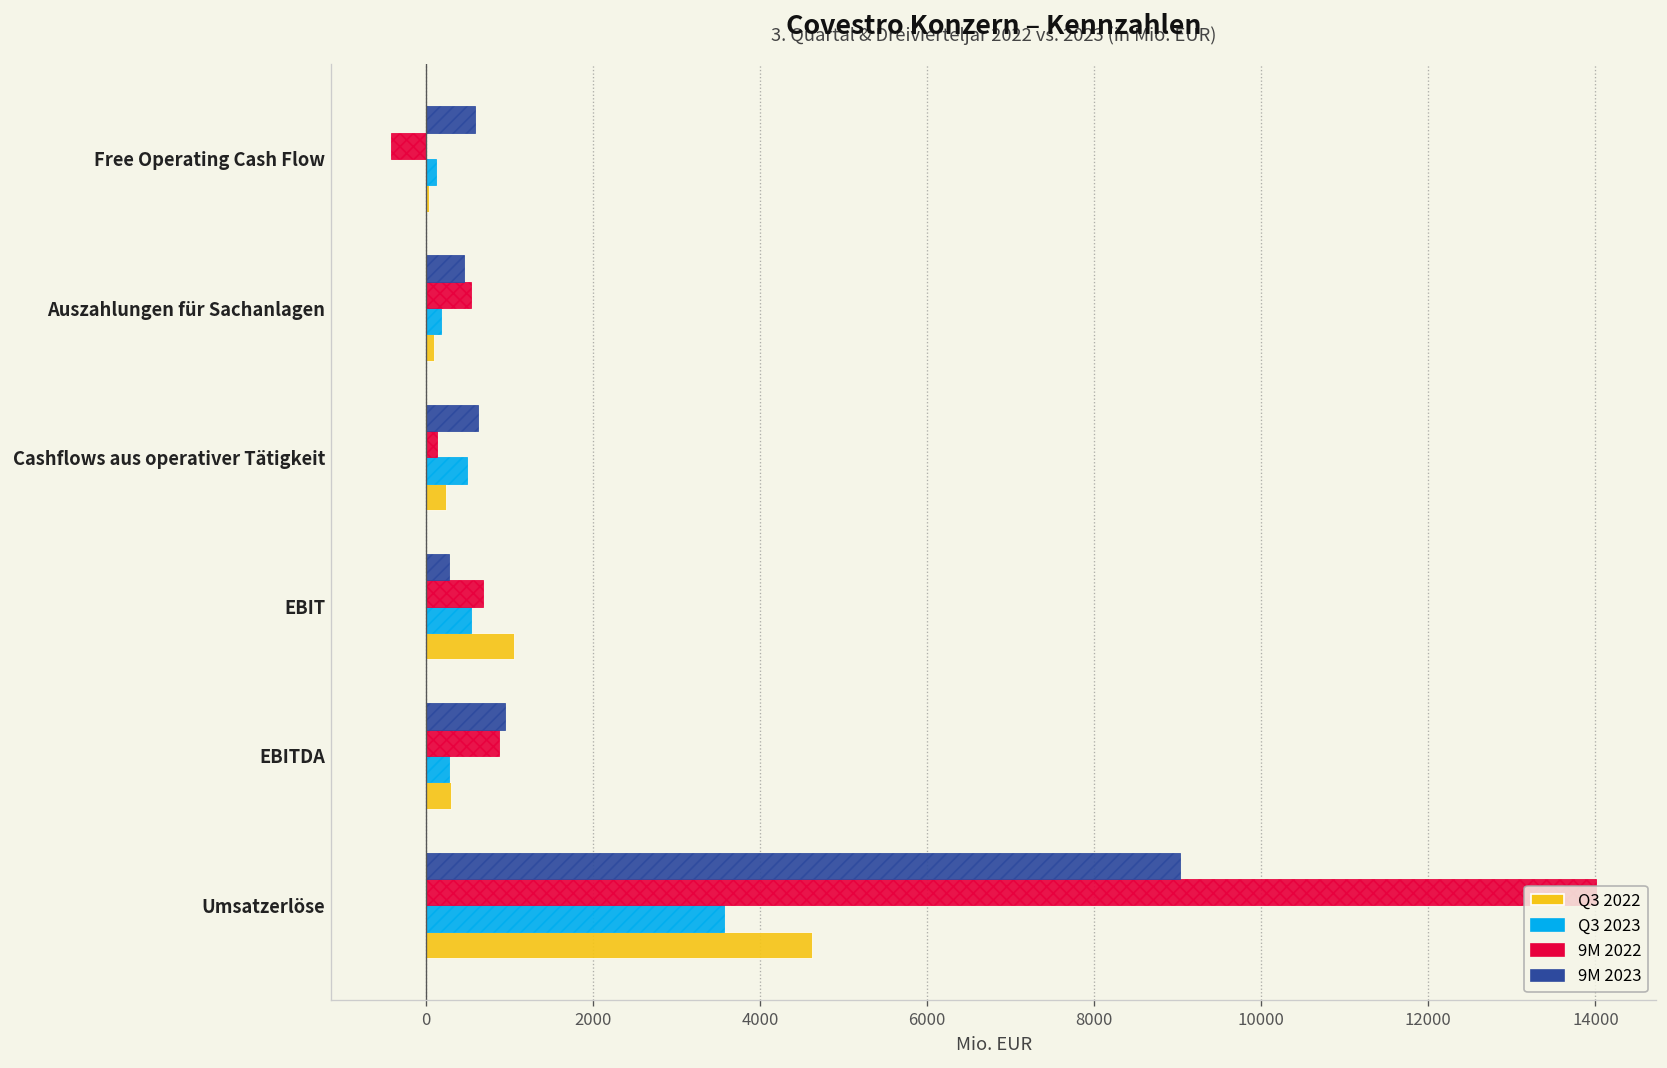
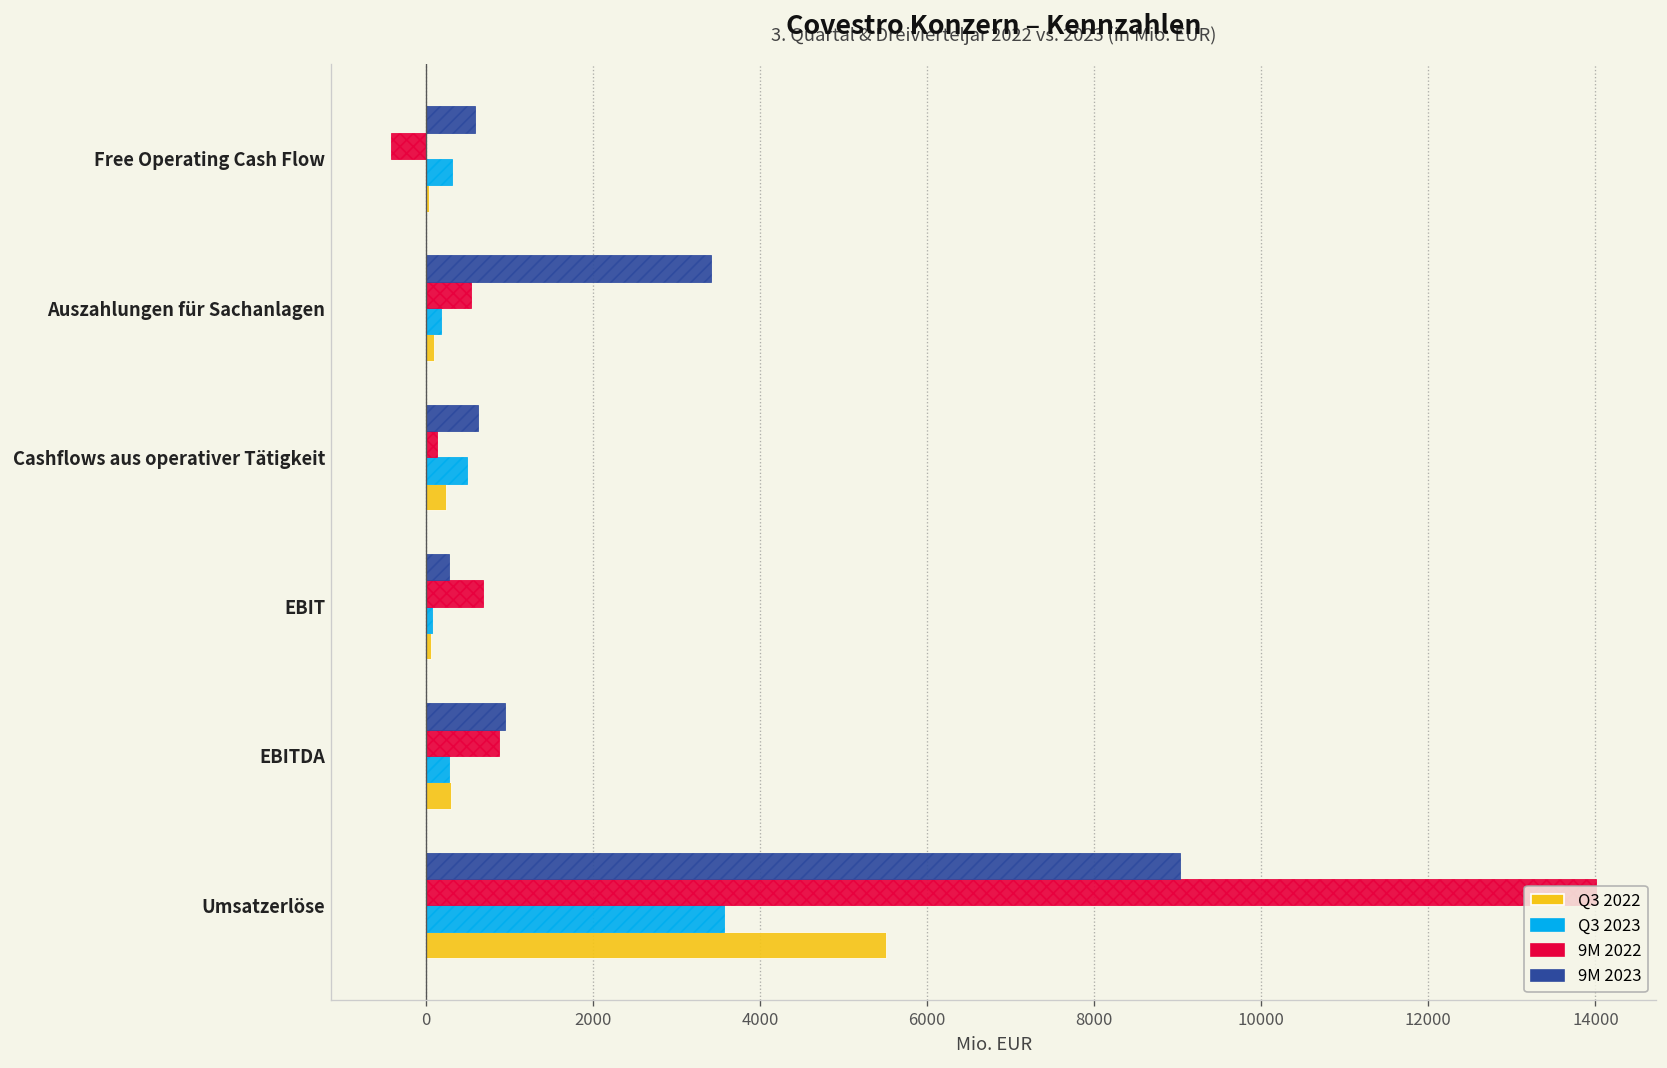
  {
    "Q3 2022": {
      "Auszahlungen für Sachanlagen": 100,
      "Cashflows aus operativer Tätigkeit": 200,
-     "EBIT": 1100,
+     "EBIT": 100,
      "EBITDA": 300,
-     "Umsatzerlöse": 4600
+     "Umsatzerlöse": 5500
    },
    "Q3 2023": {
-     "Free Operating Cash Flow": 100,
+     "Free Operating Cash Flow": 300,
      "Auszahlungen für Sachanlagen": 200,
      "Cashflows aus operativer Tätigkeit": 500,
-     "EBIT": 500,
+     "EBIT": 100,
      "EBITDA": 300,
      "Umsatzerlöse": 3600
    },
    "9M 2022": {
      "Free Operating Cash Flow": -400,
      "Auszahlungen für Sachanlagen": 500,
      "Cashflows aus operativer Tätigkeit": 100,
      "EBIT": 700,
      "EBITDA": 900
    },
    "9M 2023": {
      "Free Operating Cash Flow": 600,
-     "Auszahlungen für Sachanlagen": 500,
+     "Auszahlungen für Sachanlagen": 3400,
      "Cashflows aus operativer Tätigkeit": 600,
      "EBIT": 300,
      "EBITDA": 900,
      "Umsatzerlöse": 9000
    }
  }
